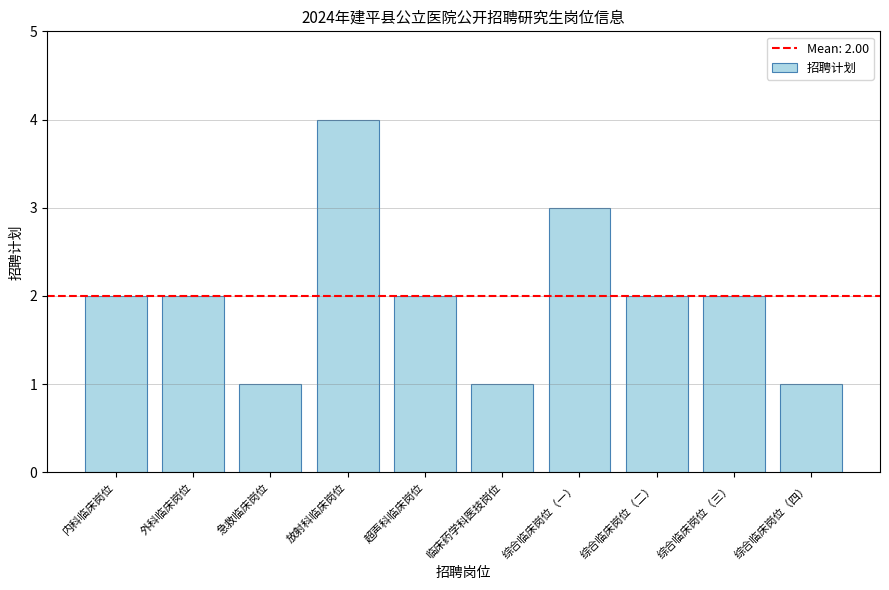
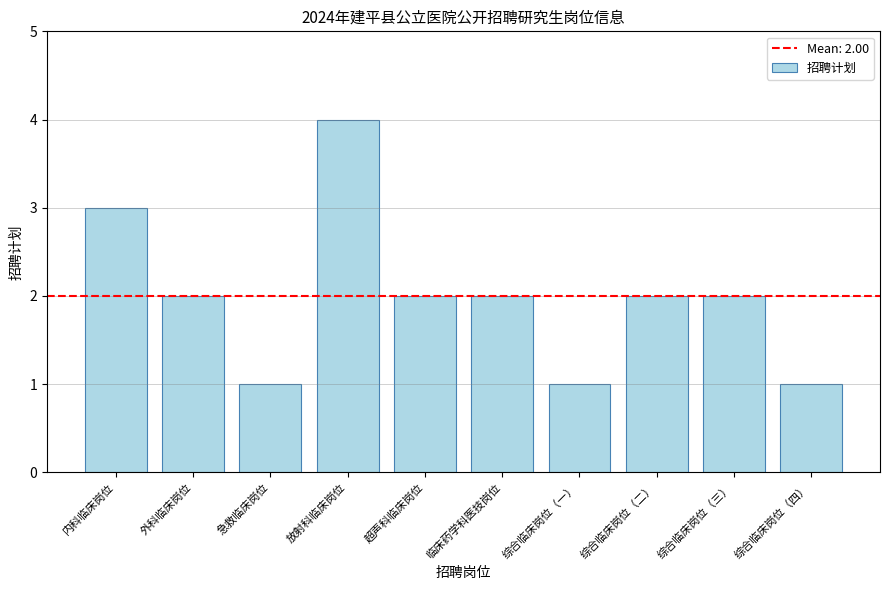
  {
-   "内科临床岗位": 2,
+   "内科临床岗位": 3,
    "外科临床岗位": 2,
    "急救临床岗位": 1,
    "放射科临床岗位": 4,
    "超声科临床岗位": 2,
-   "临床药学科医技岗位": 1,
-   "综合临床岗位（一）": 3,
+   "临床药学科医技岗位": 2,
+   "综合临床岗位（一）": 1,
    "综合临床岗位（二）": 2,
    "综合临床岗位（三）": 2,
    "综合临床岗位（四）": 1
  }
